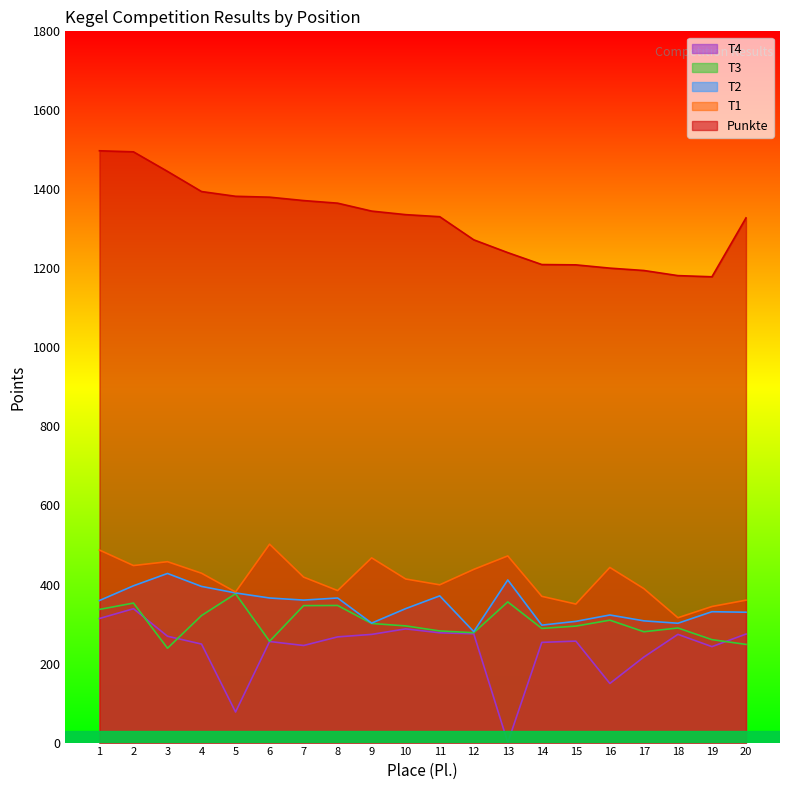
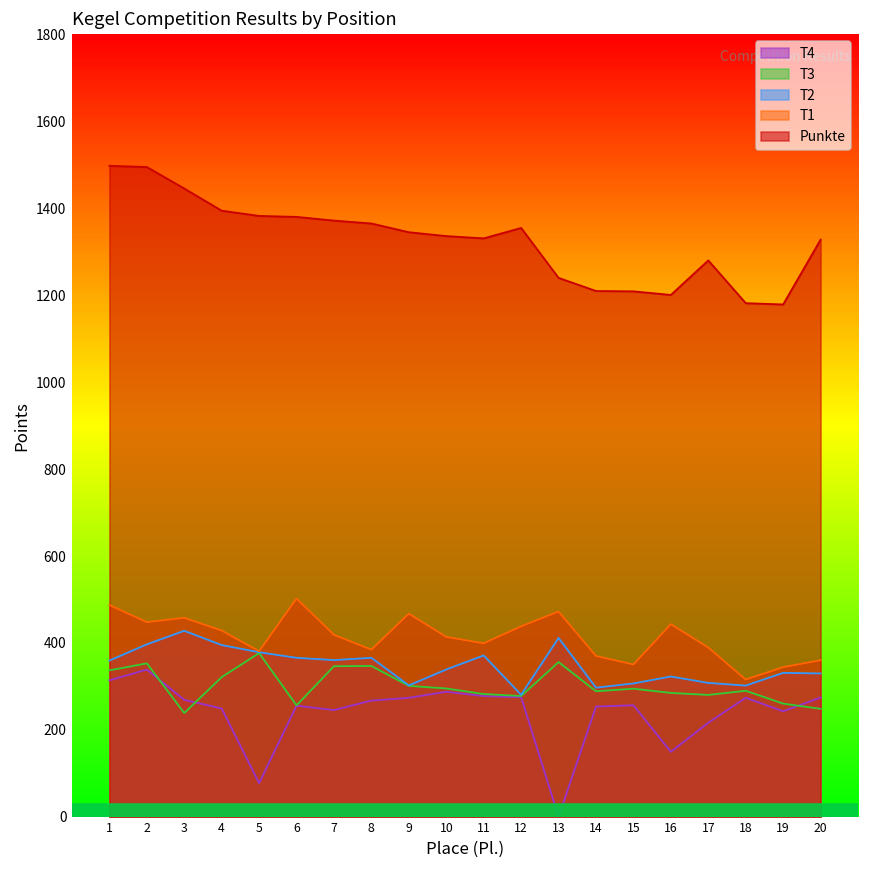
  {
    "T4": {
      "1": 310,
      "2": 340,
      "3": 270,
      "4": 250,
      "5": 80,
      "7": 250,
      "8": 270,
      "9": 270,
      "10": 290,
      "14": 250,
      "15": 260,
      "16": 150,
      "17": 220,
      "18": 270,
      "19": 240,
      "20": 270
    },
    "T3": {
      "1": 340,
      "2": 350,
      "3": 240,
      "4": 320,
      "7": 350,
      "8": 350,
      "10": 300,
      "13": 360,
      "14": 290,
      "15": 290,
-     "16": 310,
+     "16": 290,
      "17": 280,
      "18": 290,
      "19": 260,
      "20": 250
    },
    "T2": {
      "1": 360,
      "2": 400,
      "3": 430,
      "4": 400,
      "6": 370,
      "7": 360,
      "8": 370,
      "10": 340,
      "11": 370,
      "13": 410,
      "14": 300,
      "15": 310,
      "16": 320,
      "17": 310,
      "18": 300,
      "19": 330,
      "20": 330
    },
    "T1": {
      "1": 490,
      "2": 450,
      "3": 460,
      "4": 430,
      "6": 500,
      "7": 420,
      "8": 380,
      "9": 470,
      "10": 410,
      "11": 400,
      "12": 440,
      "13": 470,
      "14": 370,
      "15": 350,
      "16": 440,
      "17": 390,
      "18": 320,
      "19": 340,
      "20": 360
    },
    "Punkte": {
      "1": 1500,
      "2": 1500,
      "3": 1450,
      "4": 1390,
      "5": 1380,
      "6": 1380,
      "7": 1370,
      "8": 1370,
      "9": 1350,
      "10": 1340,
      "11": 1330,
-     "12": 1270,
+     "12": 1350,
      "13": 1240,
      "14": 1210,
      "15": 1210,
      "16": 1200,
-     "17": 1190,
+     "17": 1280,
      "18": 1180,
      "19": 1180,
      "20": 1330
    }
  }
